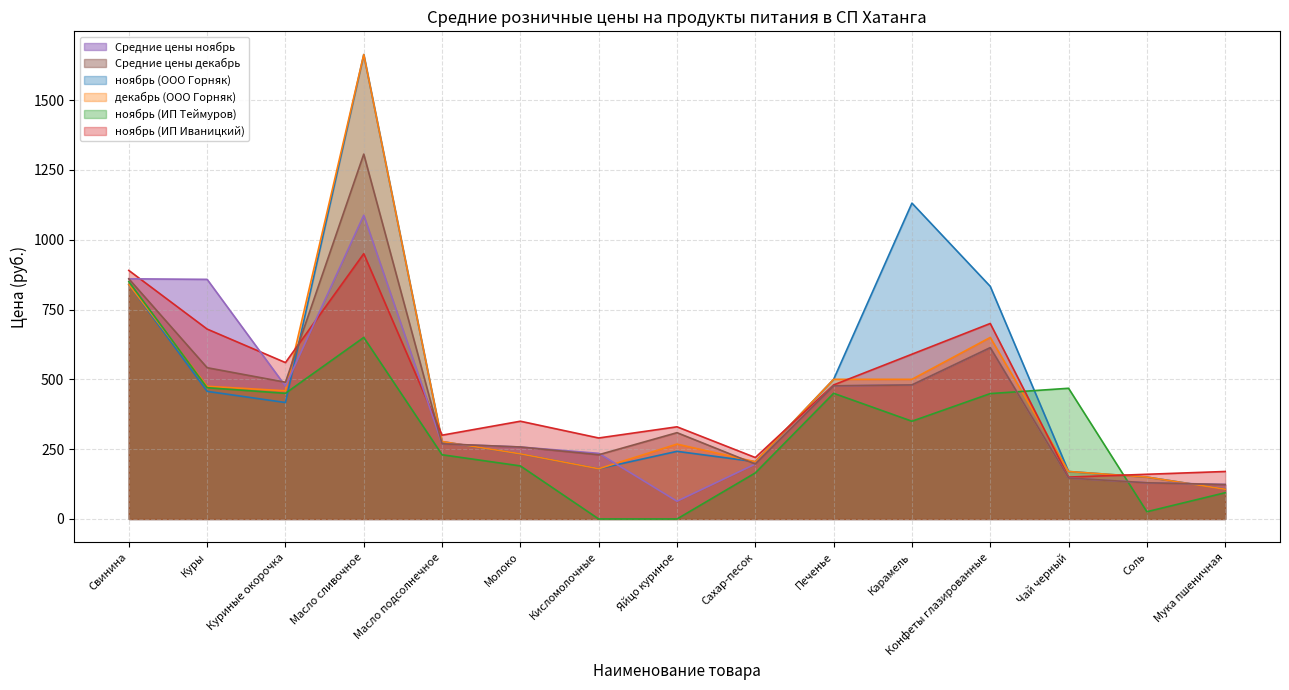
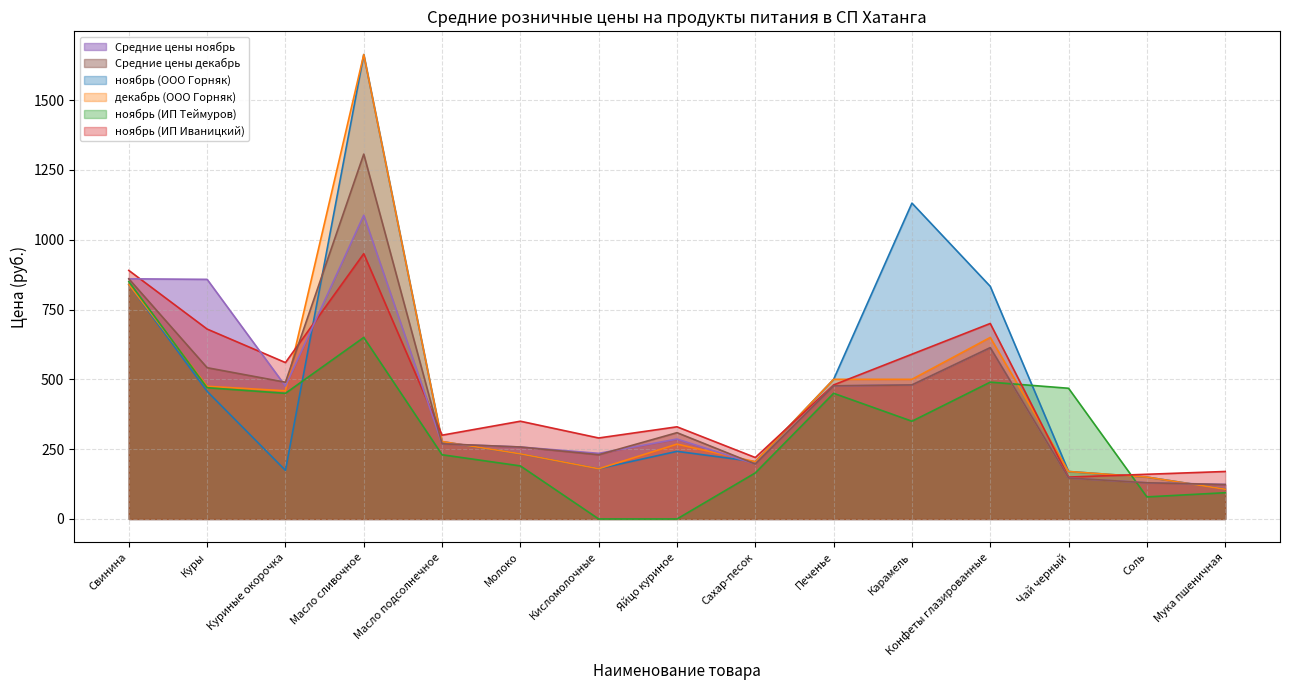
  {
    "Средние цены ноябрь": {
      "Куры": 860,
      "Куриные окорочка": 480,
      "Масло сливочное": 1090,
-     "Яйцо куриное": 60
+     "Яйцо куриное": 290
    },
    "ноябрь (ООО Горняк)": {
      "Куры": 460,
-     "Куриные окорочка": 420,
+     "Куриные окорочка": 170,
      "Яйцо куриное": 240,
      "Карамель": 1130,
      "Конфеты глазированные": 830
    },
    "ноябрь (ИП Теймуров)": {
      "Свинина": 850,
      "Масло сливочное": 650,
      "Масло подсолнечное": 230,
      "Молоко": 190,
      "Кисломолочные": 0,
      "Яйцо куриное": 0,
      "Сахар-песок": 170,
      "Печенье": 450,
      "Карамель": 350,
-     "Конфеты глазированные": 450,
+     "Конфеты глазированные": 490,
      "Чай черный": 470,
-     "Соль": 30,
+     "Соль": 80,
      "Мука пшеничная": 90
    }
  }
